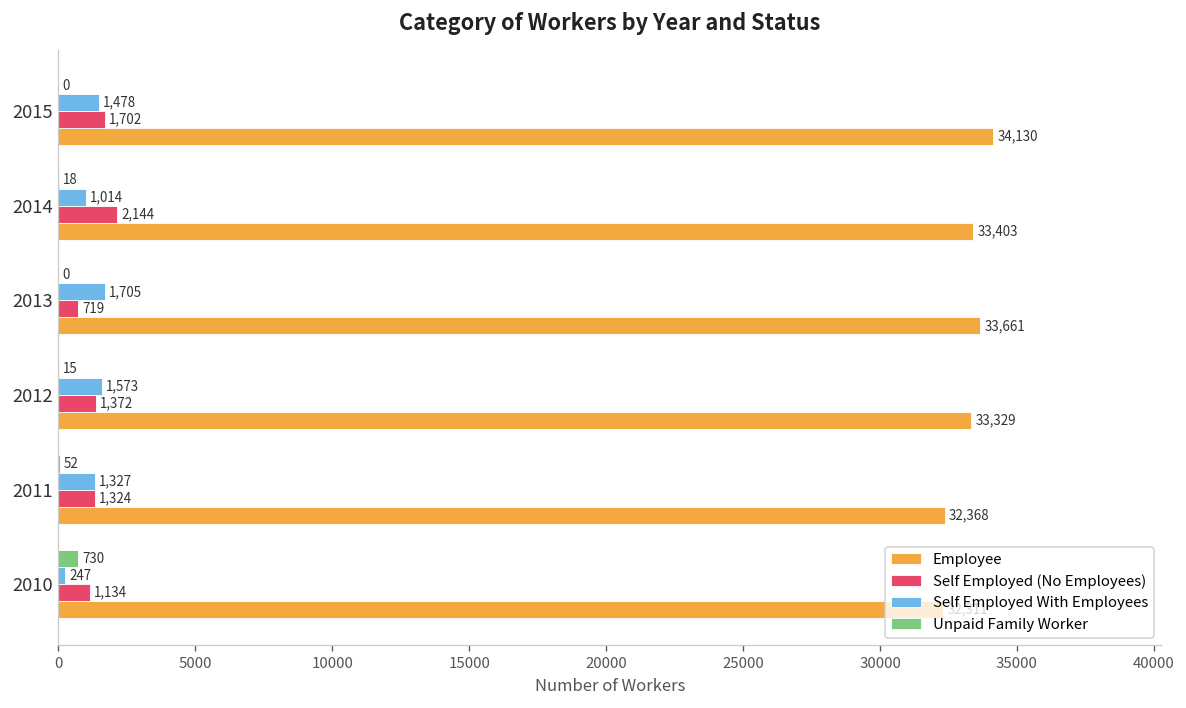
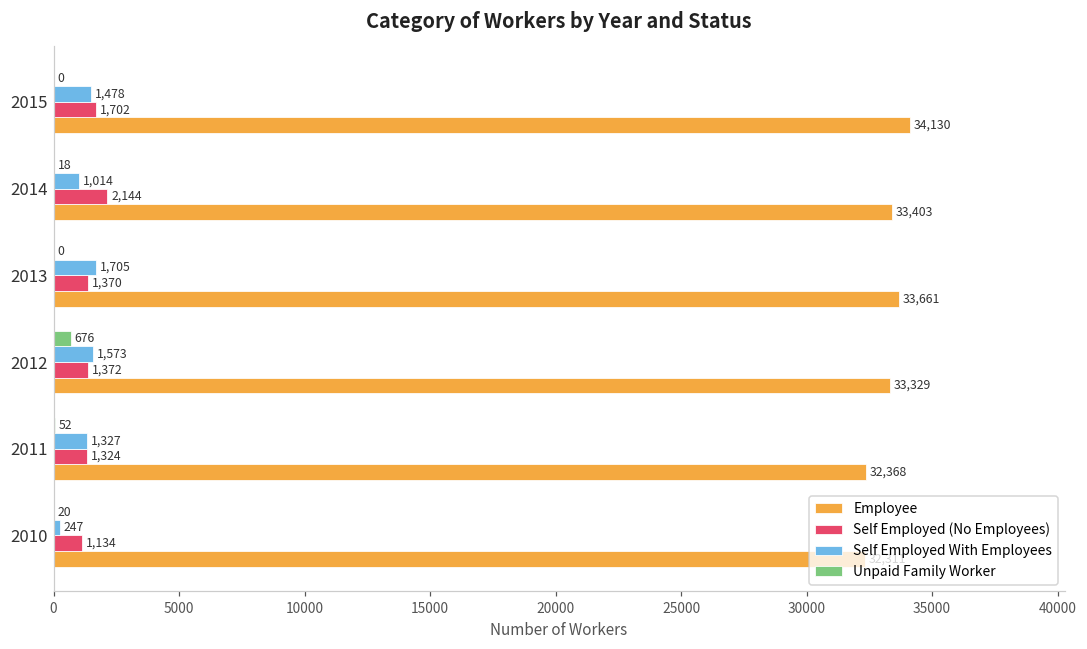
  {
    "Employee": {
      "2015": "34,130",
      "2014": "33,403",
      "2013": "33,661",
      "2012": "33,329",
      "2011": "32,368"
    },
    "Self Employed (No Employees)": {
      "2015": "1,702",
      "2014": "2,144",
-     "2013": "719",
+     "2013": "1,370",
      "2012": "1,372",
      "2011": "1,324",
      "2010": "1,134"
    },
    "Self Employed With Employees": {
      "2015": "1,478",
      "2014": "1,014",
      "2013": "1,705",
      "2012": "1,573",
      "2011": "1,327",
      "2010": "247"
    },
    "Unpaid Family Worker": {
      "2015": "0",
      "2014": "18",
      "2013": "0",
-     "2012": "15",
+     "2012": "676",
      "2011": "52",
-     "2010": "730"
+     "2010": "20"
    }
  }
